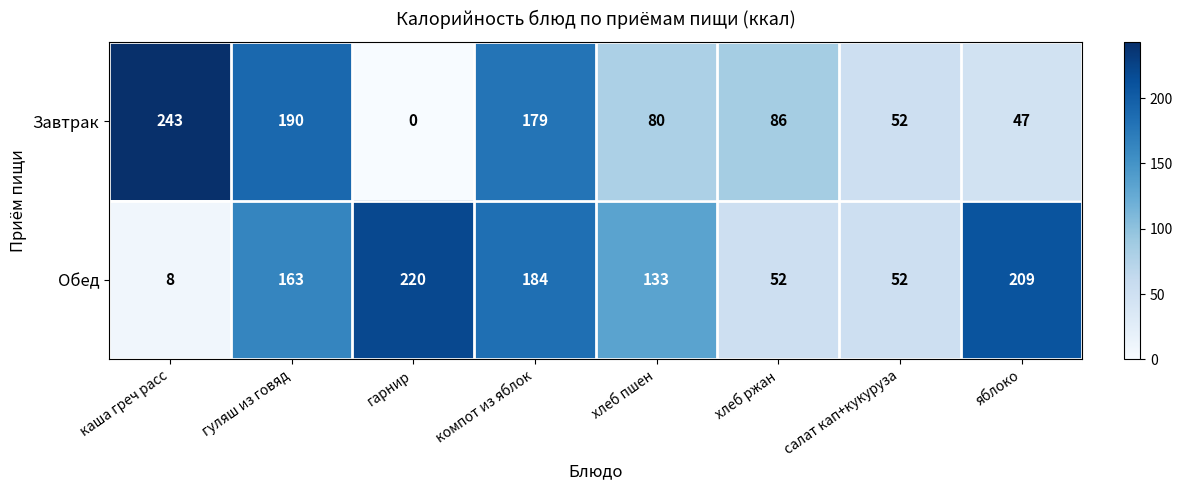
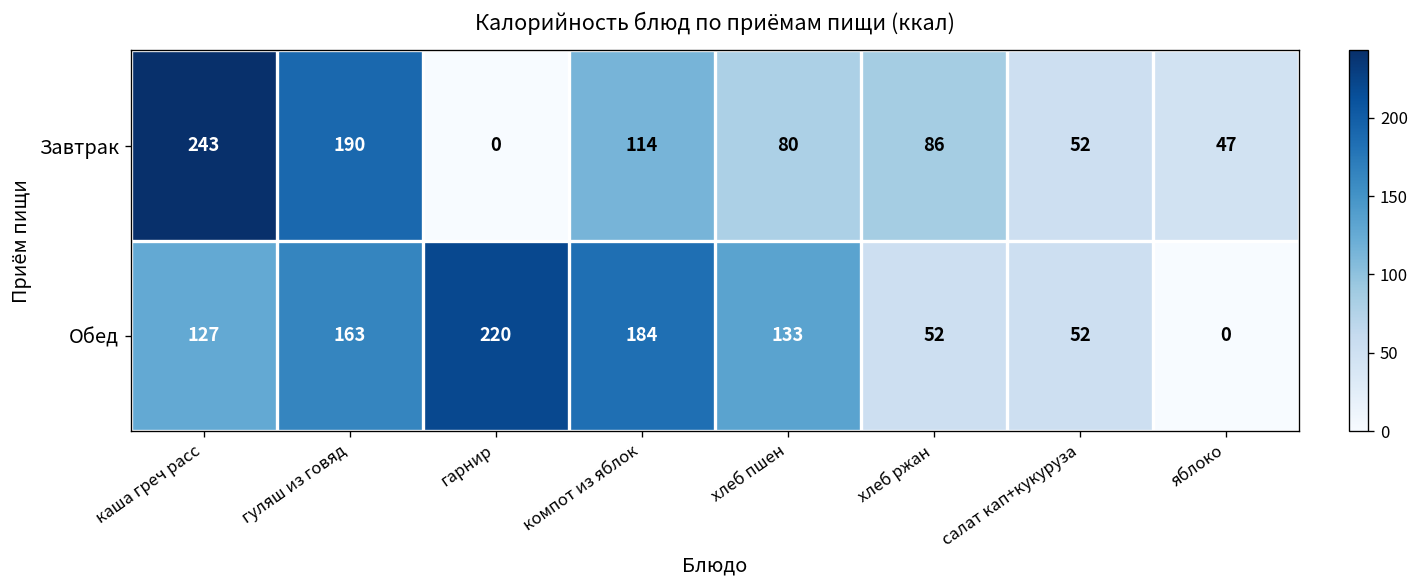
  {
    "Завтрак": {
      "каша греч расс": 243,
      "гуляш из говяд": 190,
      "гарнир": 0,
-     "компот из яблок": 179,
+     "компот из яблок": 114,
      "хлеб пшен": 80,
      "хлеб ржан": 86,
      "салат кап+кукуруза": 52,
      "яблоко": 47
    },
    "Обед": {
-     "каша греч расс": 8,
+     "каша греч расс": 127,
      "гуляш из говяд": 163,
      "гарнир": 220,
      "компот из яблок": 184,
      "хлеб пшен": 133,
      "хлеб ржан": 52,
      "салат кап+кукуруза": 52,
-     "яблоко": 209
+     "яблоко": 0
    }
  }
